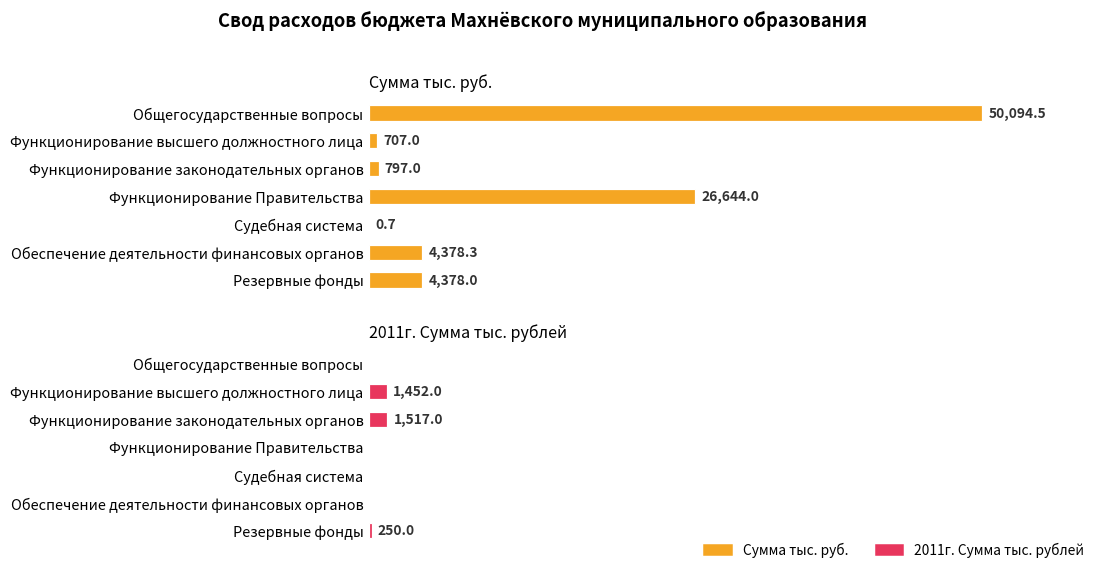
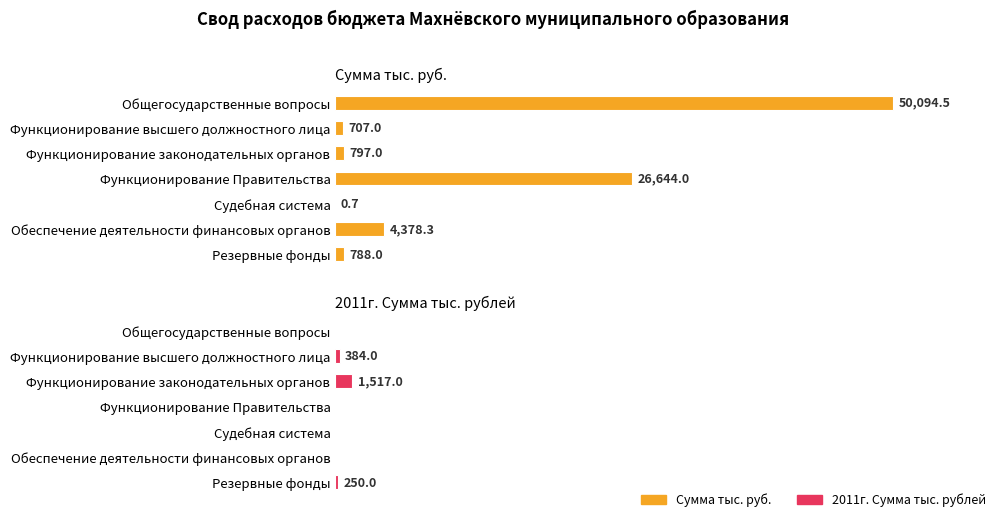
  {
    "Сумма тыс. руб.": {
      "Общегосударственные вопросы": "50,094.5",
      "Функционирование высшего должностного лица": "707.0",
      "Функционирование законодательных органов": "797.0",
      "Функционирование Правительства": "26,644.0",
      "Судебная система": "0.7",
      "Обеспечение деятельности финансовых органов": "4,378.3",
-     "Резервные фонды": "4,378.0"
+     "Резервные фонды": "788.0"
    },
    "2011г. Сумма тыс. рублей": {
-     "Функционирование высшего должностного лица": "1,452.0",
+     "Функционирование высшего должностного лица": "384.0",
      "Функционирование законодательных органов": "1,517.0",
      "Резервные фонды": "250.0"
    }
  }
